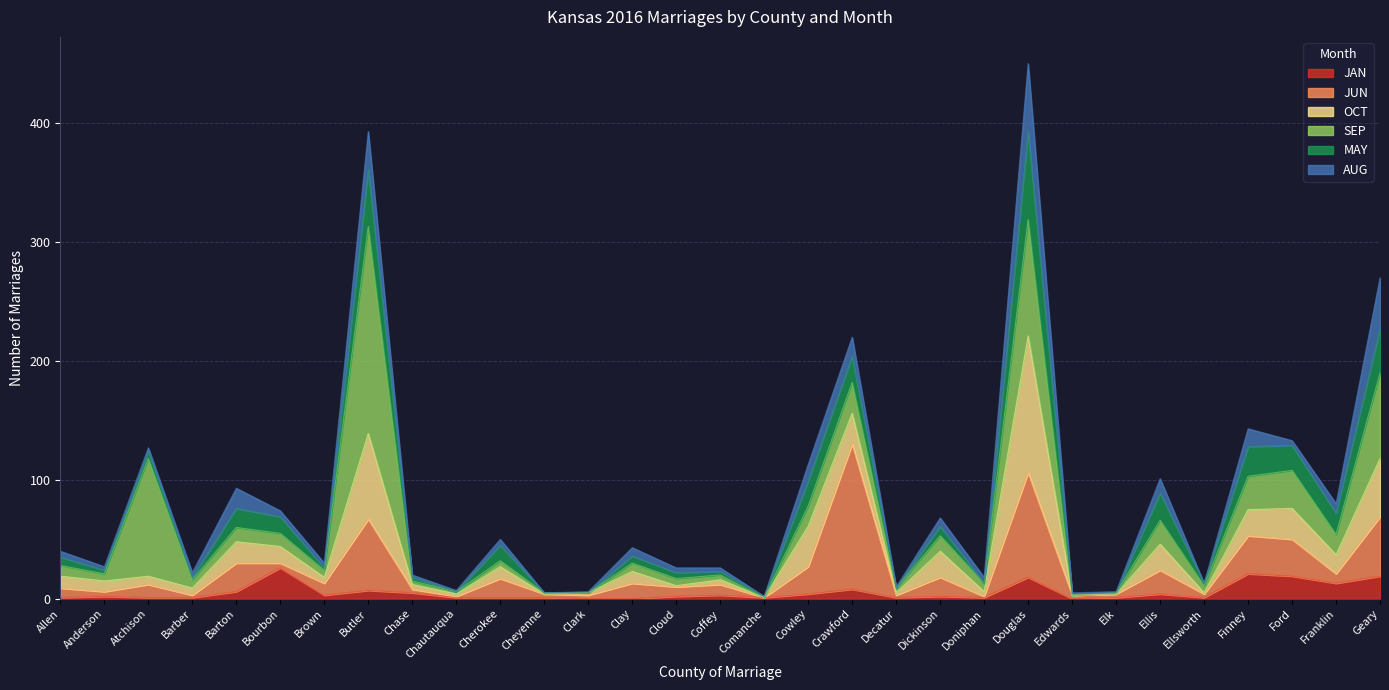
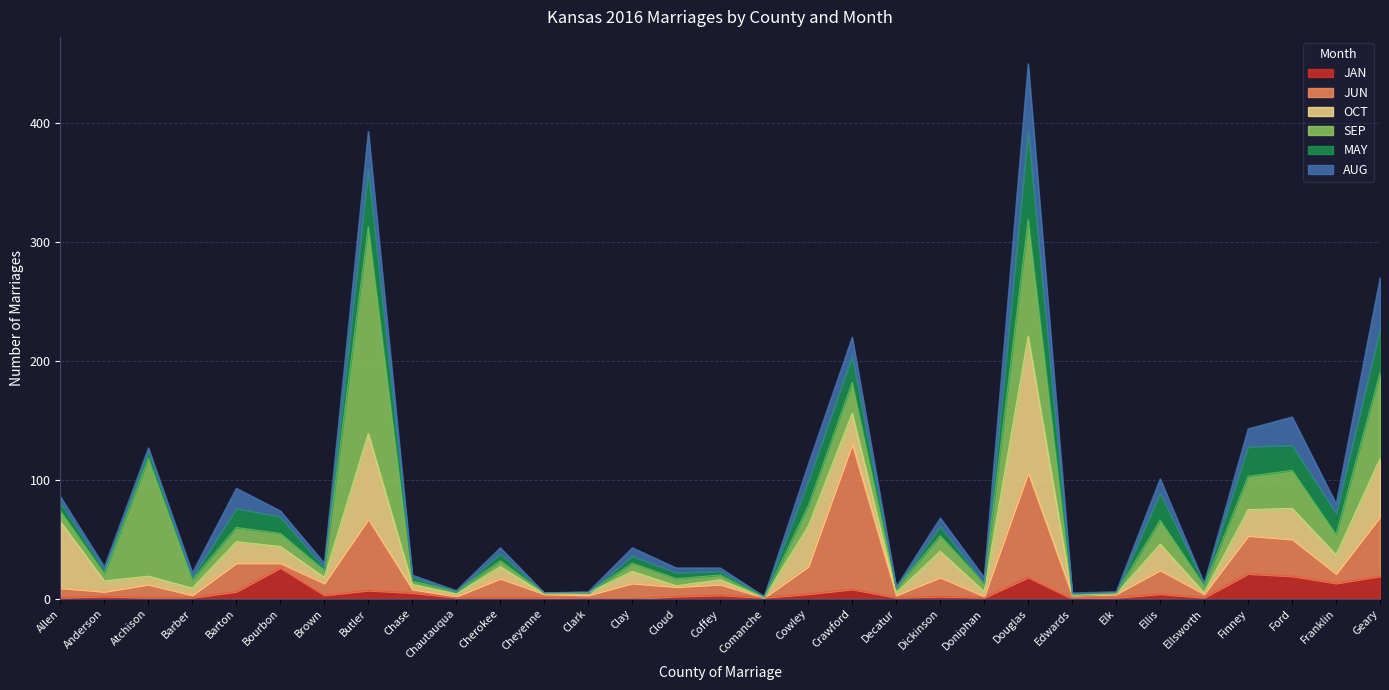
  {
    "JAN": {
      "Allen": 1,
      "Anderson": 2,
      "Atchison": 1,
      "Barton": 6,
      "Bourbon": 26,
      "Brown": 3,
      "Butler": 7,
      "Chase": 5,
      "Cherokee": 1,
      "Cheyenne": 1,
      "Clark": 0,
      "Clay": 0,
      "Cloud": 2,
      "Coffey": 3,
      "Cowley": 4,
      "Crawford": 8,
      "Dickinson": 2,
      "Douglas": 18,
      "Edwards": 0,
      "Elk": 1,
      "Ellis": 4,
      "Ellsworth": 1,
      "Finney": 21,
      "Ford": 19,
      "Franklin": 13,
      "Geary": 19
    },
    "JUN": {
      "Allen": 8,
      "Anderson": 4,
      "Atchison": 11,
      "Barton": 24,
      "Bourbon": 4,
      "Brown": 10,
      "Butler": 60,
      "Chase": 3,
      "Cherokee": 16,
      "Clay": 13,
      "Coffey": 9,
      "Cowley": 23,
      "Crawford": 122,
      "Dickinson": 16,
      "Douglas": 88,
      "Ellis": 20,
      "Finney": 32,
      "Ford": 31,
      "Franklin": 8,
      "Geary": 50
    },
    "OCT": {
-     "Allen": 10,
+     "Allen": 56,
      "Anderson": 9,
      "Atchison": 7,
      "Barber": 6,
      "Barton": 18,
      "Bourbon": 14,
      "Brown": 5,
      "Butler": 72,
      "Chase": 4,
      "Cherokee": 10,
      "Clay": 10,
      "Coffey": 4,
      "Cowley": 34,
      "Crawford": 26,
      "Dickinson": 22,
      "Doniphan": 4,
      "Douglas": 115,
      "Ellis": 22,
      "Finney": 22,
      "Ford": 26,
      "Franklin": 16,
      "Geary": 49
    },
    "SEP": {
      "Allen": 9,
      "Anderson": 6,
      "Atchison": 99,
      "Barton": 12,
      "Bourbon": 11,
      "Butler": 174,
      "Chase": 3,
      "Cherokee": 5,
      "Clay": 7,
      "Cloud": 6,
      "Coffey": 4,
      "Cowley": 17,
      "Crawford": 26,
      "Dickinson": 13,
      "Douglas": 98,
      "Ellis": 20,
      "Finney": 28,
      "Ford": 32,
      "Franklin": 17,
      "Geary": 72
    },
    "MAY": {
      "Allen": 7,
      "Anderson": 3,
      "Atchison": 6,
      "Barton": 16,
      "Bourbon": 14,
      "Butler": 48,
-     "Cherokee": 13,
+     "Cherokee": 6,
      "Clay": 6,
      "Cloud": 5,
      "Coffey": 3,
      "Cowley": 21,
      "Crawford": 22,
      "Dickinson": 8,
      "Douglas": 74,
      "Ellis": 23,
      "Finney": 25,
      "Ford": 21,
      "Franklin": 18,
      "Geary": 37
    },
    "AUG": {
      "Allen": 5,
      "Anderson": 3,
      "Atchison": 3,
      "Barber": 4,
      "Barton": 17,
      "Bourbon": 5,
      "Brown": 4,
      "Butler": 32,
      "Cherokee": 5,
      "Clay": 7,
      "Cloud": 4,
      "Coffey": 3,
      "Cowley": 14,
      "Crawford": 16,
      "Dickinson": 7,
      "Doniphan": 5,
      "Douglas": 57,
      "Ellis": 12,
      "Finney": 15,
-     "Ford": 4,
+     "Ford": 24,
      "Franklin": 8,
      "Geary": 43
    }
  }
